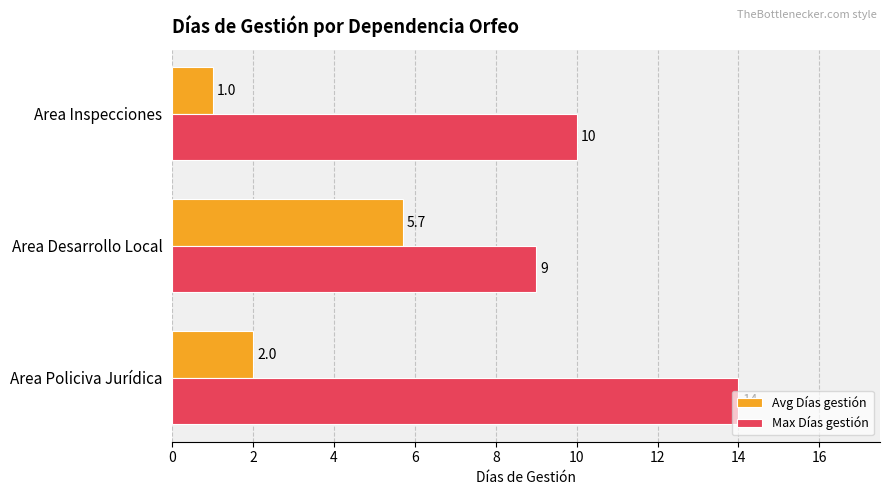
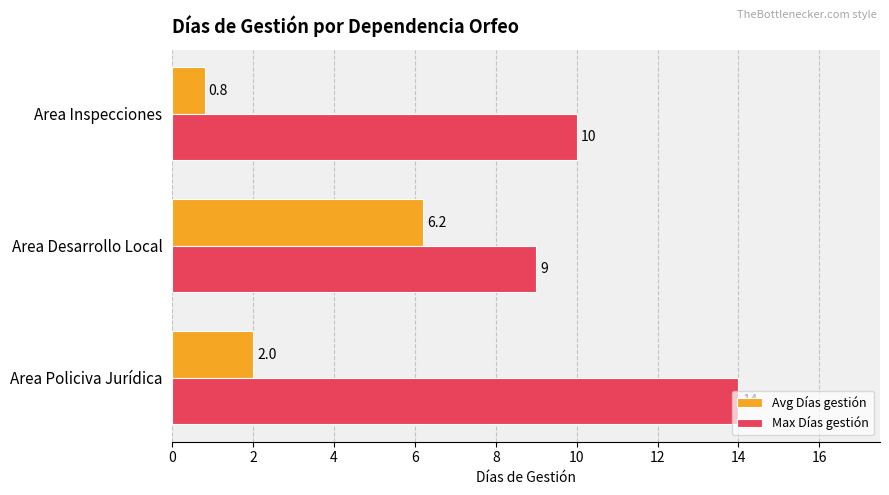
  {
    "Avg Días gestión": {
-     "Area Inspecciones": 1.0,
-     "Area Desarrollo Local": 5.7,
+     "Area Inspecciones": 0.8,
+     "Area Desarrollo Local": 6.2,
      "Area Policiva Jurídica": 2.0
    },
    "Max Días gestión": {
      "Area Inspecciones": 10,
      "Area Desarrollo Local": 9
    }
  }
